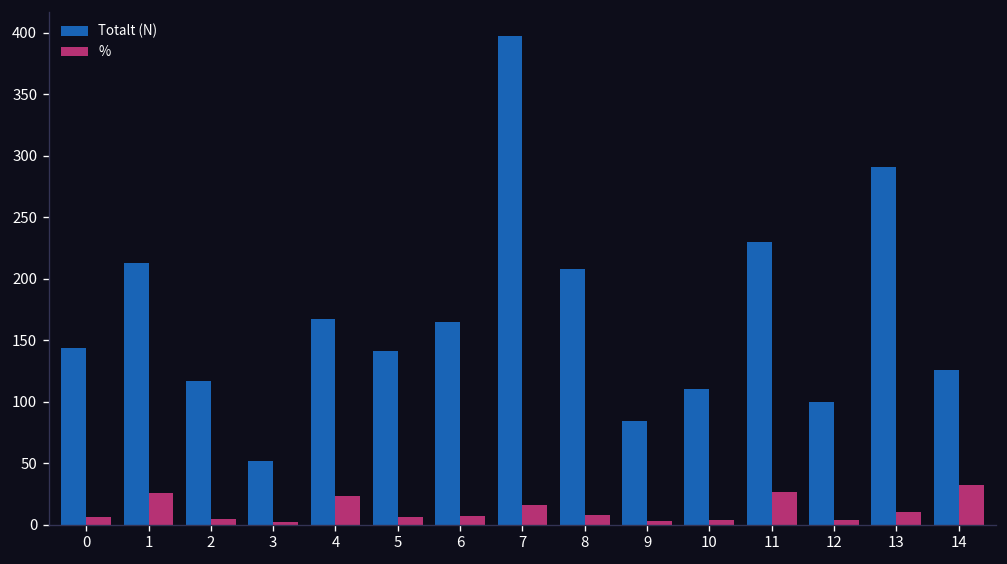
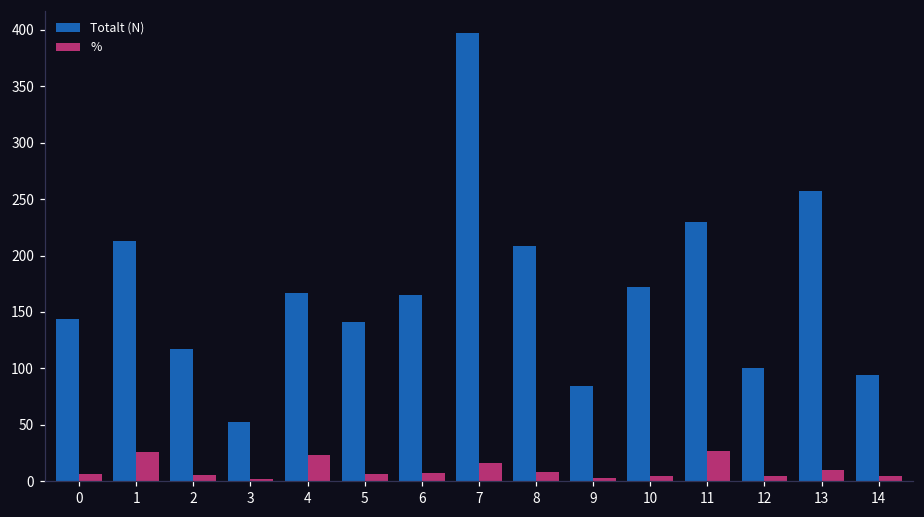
  {
    "Totalt (N)": {
      "0": 144,
      "1": 213,
      "2": 117,
      "3": 52,
      "4": 167,
      "5": 141,
      "6": 165,
      "7": 397,
      "8": 208,
      "9": 84,
-     "10": 110,
+     "10": 172,
      "11": 230,
      "12": 100,
-     "13": 291,
-     "14": 126
+     "13": 257,
+     "14": 94
    },
    "%": {
      "0": 6,
      "1": 26,
      "2": 5,
      "4": 23,
      "5": 6,
      "6": 7,
      "7": 16,
      "8": 8,
      "9": 3,
      "10": 4,
      "11": 27,
      "12": 4,
      "13": 10,
-     "14": 32
+     "14": 4
    }
  }
